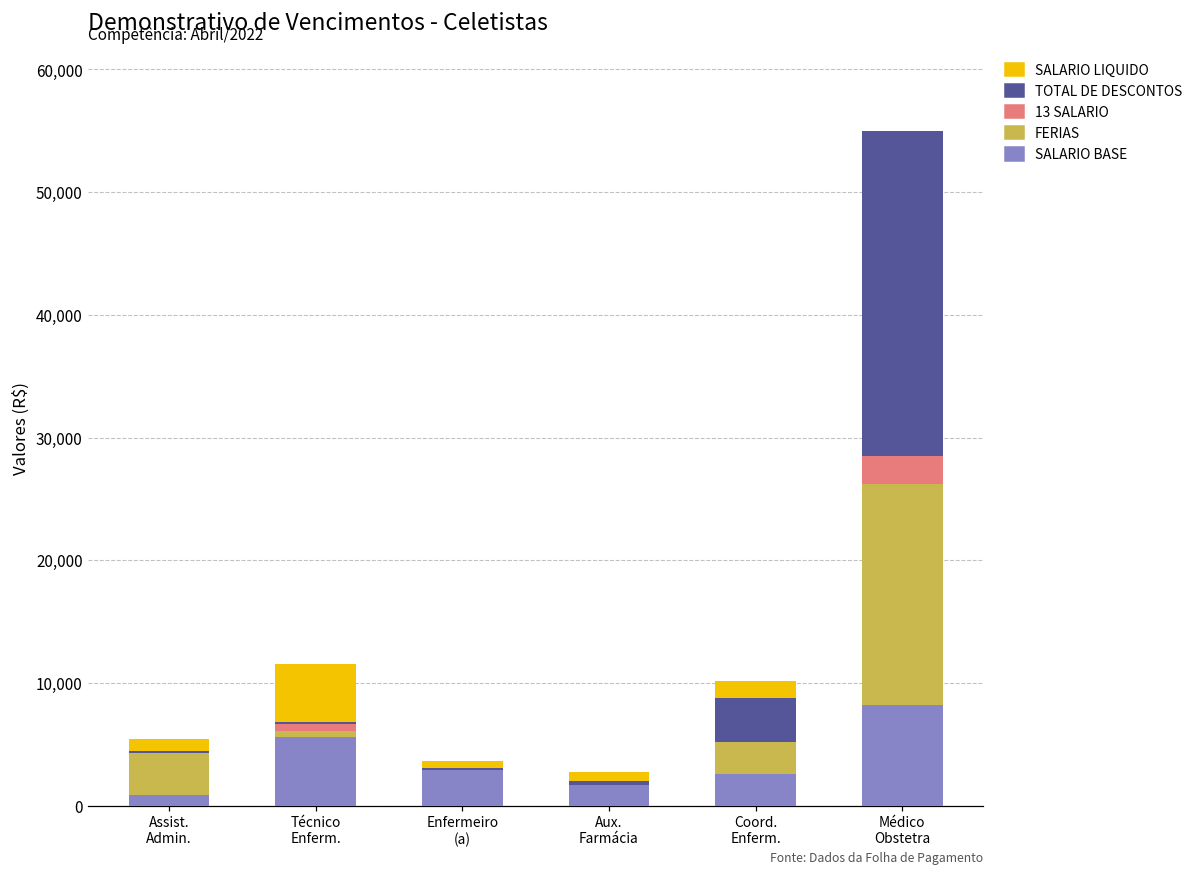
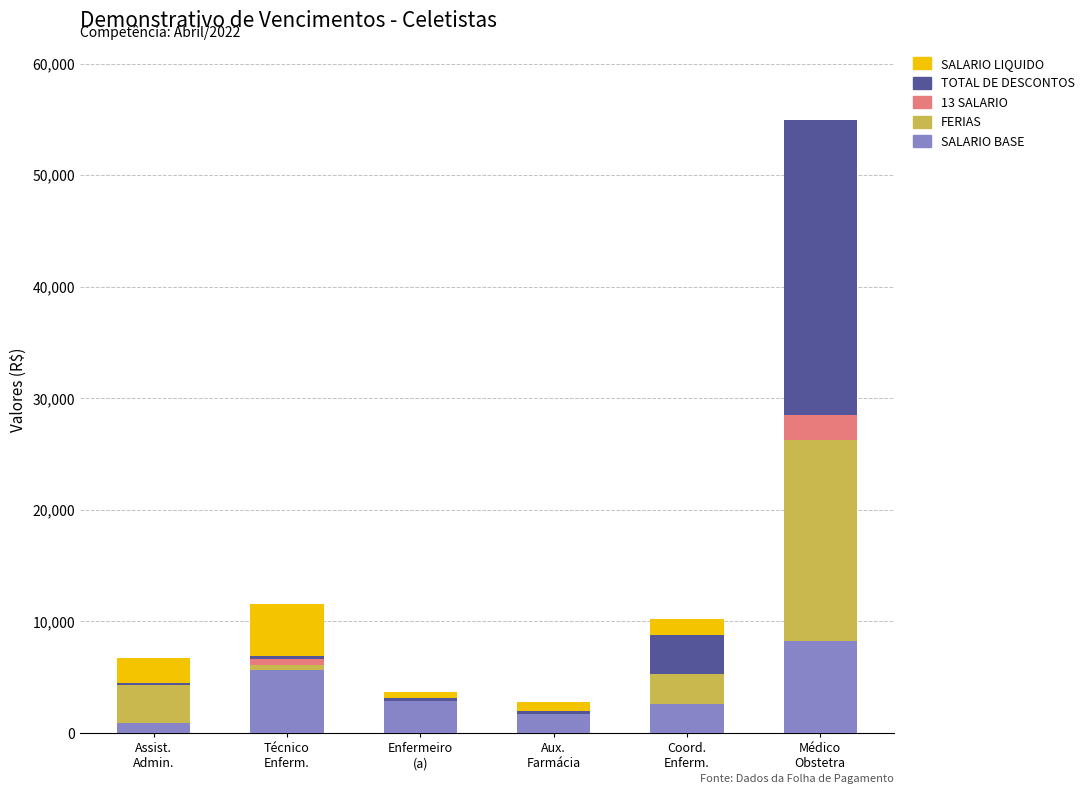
  {
    "SALARIO BASE": {
      "Assist. Admin.": "900",
      "Técnico Enferm.": "5,600",
      "Enfermeiro (a)": "2,900",
      "Aux. Farmácia": "1,700",
      "Coord. Enferm.": "2,600",
      "Médico Obstetra": "8,200"
    },
    "FERIAS": {
      "Assist. Admin.": "3,400",
      "Técnico Enferm.": "500",
      "Enfermeiro (a)": "0",
      "Aux. Farmácia": "0",
      "Coord. Enferm.": "2,700",
      "Médico Obstetra": "18,000"
    },
    "13 SALARIO": {
      "Assist. Admin.": "0",
      "Técnico Enferm.": "500",
      "Enfermeiro (a)": "0",
      "Aux. Farmácia": "0",
      "Coord. Enferm.": "0",
      "Médico Obstetra": "2,300"
    },
    "TOTAL DE DESCONTOS": {
      "Aux. Farmácia": "300",
      "Coord. Enferm.": "3,600",
      "Médico Obstetra": "26,400"
    },
    "SALARIO LIQUIDO": {
-     "Assist. Admin.": "900",
+     "Assist. Admin.": "2,200",
      "Técnico Enferm.": "4,700",
      "Enfermeiro (a)": "500",
      "Aux. Farmácia": "700",
      "Coord. Enferm.": "1,400",
      "Médico Obstetra": "0"
    }
  }
